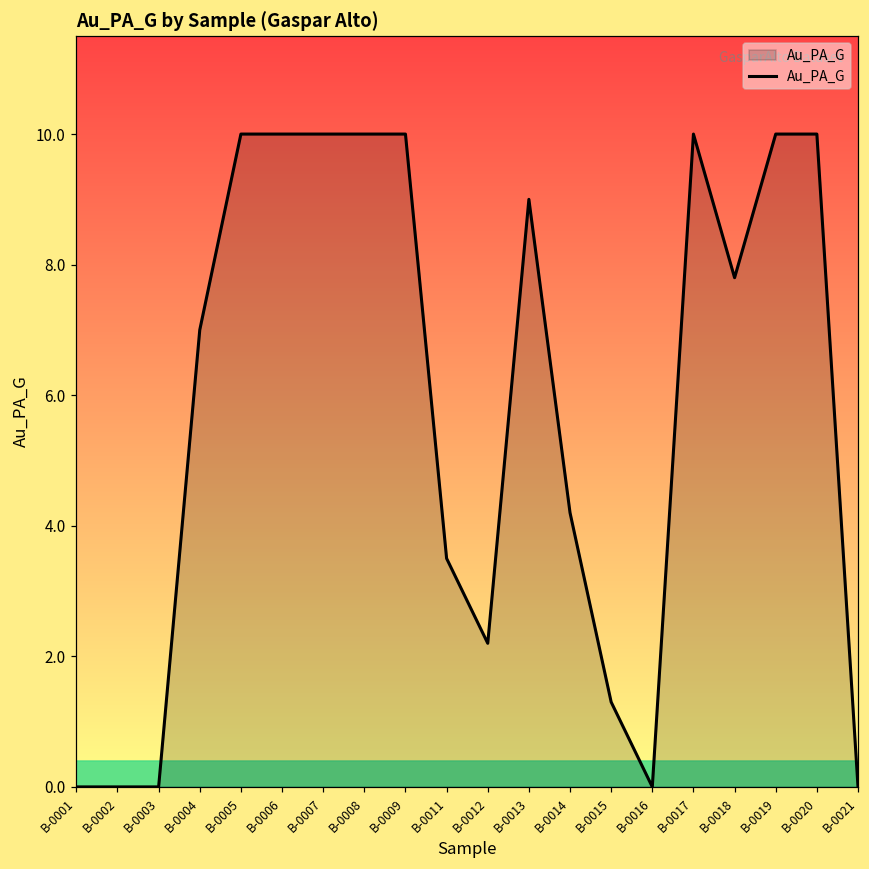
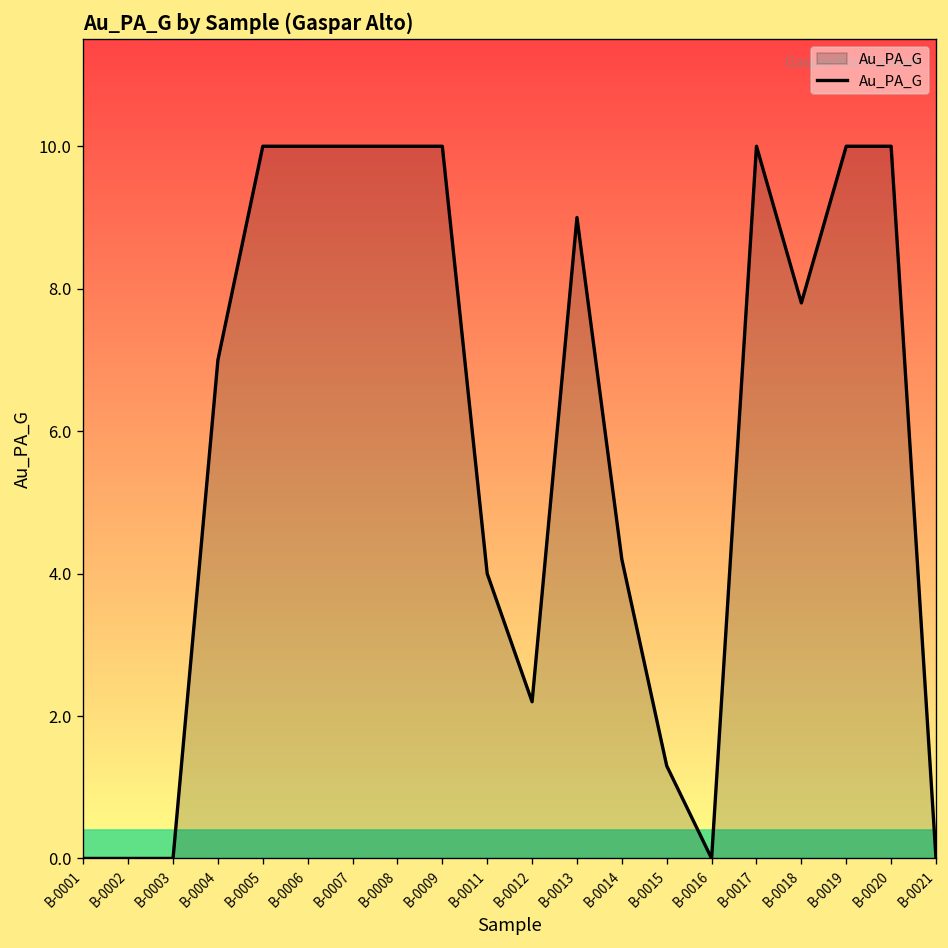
  {
    "B-0004": 7.0,
    "B-0005": 10.0,
    "B-0006": 10.0,
    "B-0007": 10.0,
    "B-0008": 10.0,
    "B-0009": 10.0,
-   "B-0011": 3.5,
+   "B-0011": 4.0,
    "B-0012": 2.2,
    "B-0013": 9.0,
    "B-0014": 4.2,
    "B-0015": 1.3,
    "B-0017": 10.0,
    "B-0018": 7.8,
    "B-0019": 10.0,
    "B-0020": 10.0
  }
